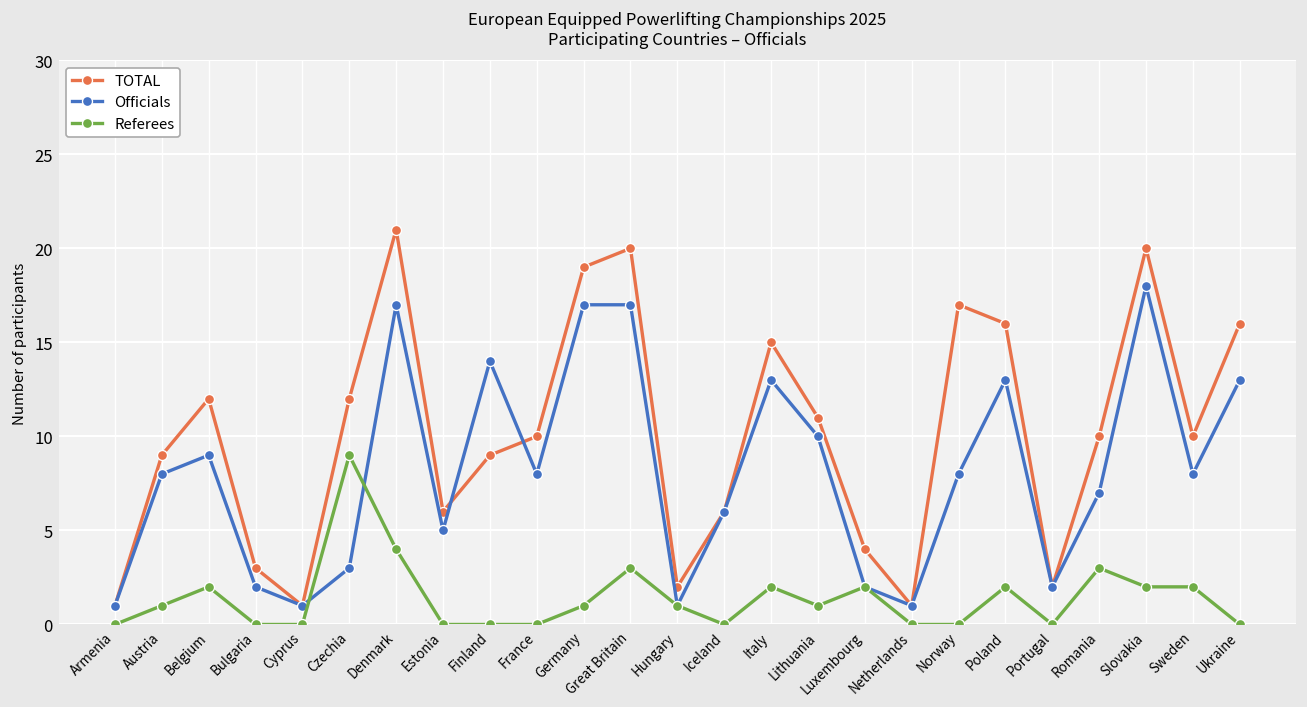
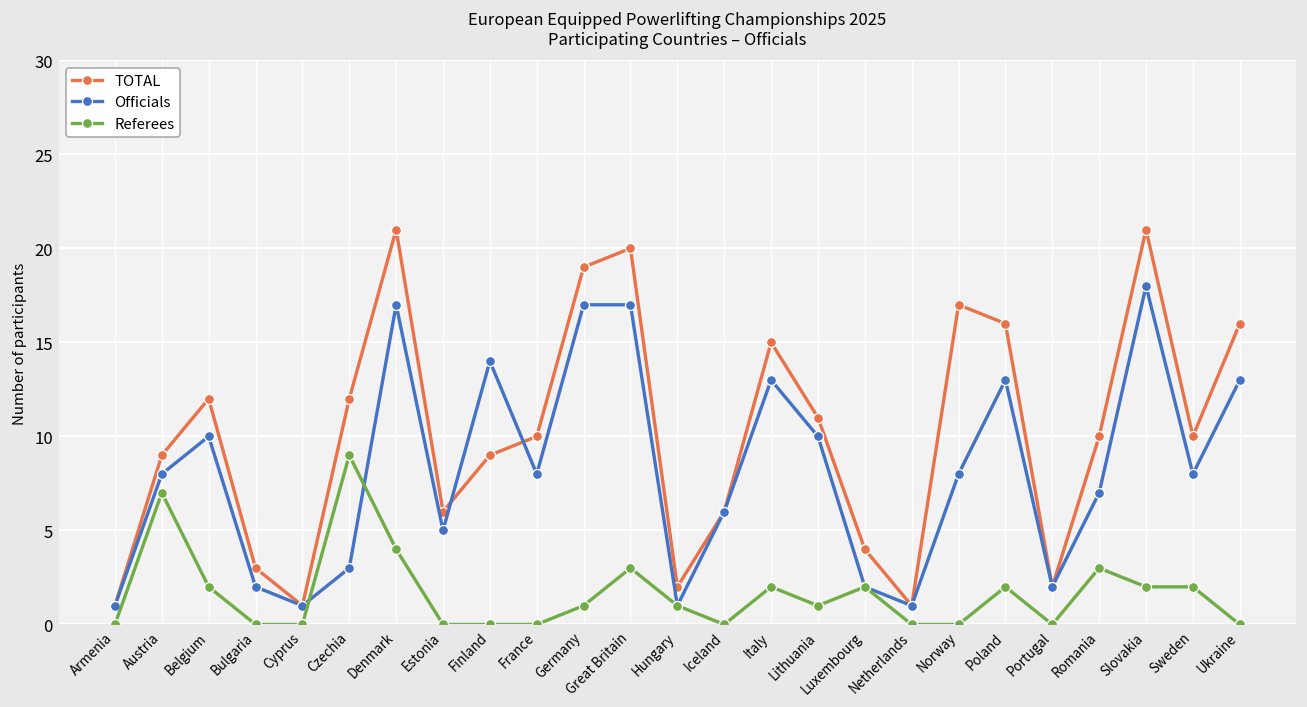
  {
    "TOTAL": {
      "Austria": 9,
      "Belgium": 12,
      "Bulgaria": 3,
      "Czechia": 12,
      "Denmark": 21,
      "Estonia": 6,
      "Finland": 9,
      "France": 10,
      "Germany": 19,
      "Great Britain": 20,
      "Hungary": 2,
      "Italy": 15,
      "Lithuania": 11,
      "Luxembourg": 4,
      "Norway": 17,
      "Poland": 16,
      "Romania": 10,
-     "Slovakia": 20,
+     "Slovakia": 21,
      "Sweden": 10,
      "Ukraine": 16
    },
    "Officials": {
      "Austria": 8,
-     "Belgium": 9,
+     "Belgium": 10,
      "Bulgaria": 2,
      "Czechia": 3,
      "Denmark": 17,
      "Estonia": 5,
      "Finland": 14,
      "France": 8,
      "Germany": 17,
      "Great Britain": 17,
      "Italy": 13,
      "Lithuania": 10,
      "Norway": 8,
      "Poland": 13,
      "Romania": 7,
      "Slovakia": 18,
      "Sweden": 8,
      "Ukraine": 13
    },
    "Referees": {
      "Armenia": 0,
-     "Austria": 1,
+     "Austria": 7,
      "Belgium": 2,
      "Bulgaria": 0,
      "Cyprus": 0,
      "Czechia": 9,
      "Denmark": 4,
      "Estonia": 0,
      "Finland": 0,
      "France": 0,
      "Germany": 1,
      "Great Britain": 3,
      "Iceland": 0,
      "Italy": 2,
      "Lithuania": 1,
      "Netherlands": 0,
      "Norway": 0,
      "Poland": 2,
      "Portugal": 0,
      "Romania": 3,
      "Slovakia": 2,
      "Sweden": 2,
      "Ukraine": 0
    }
  }
